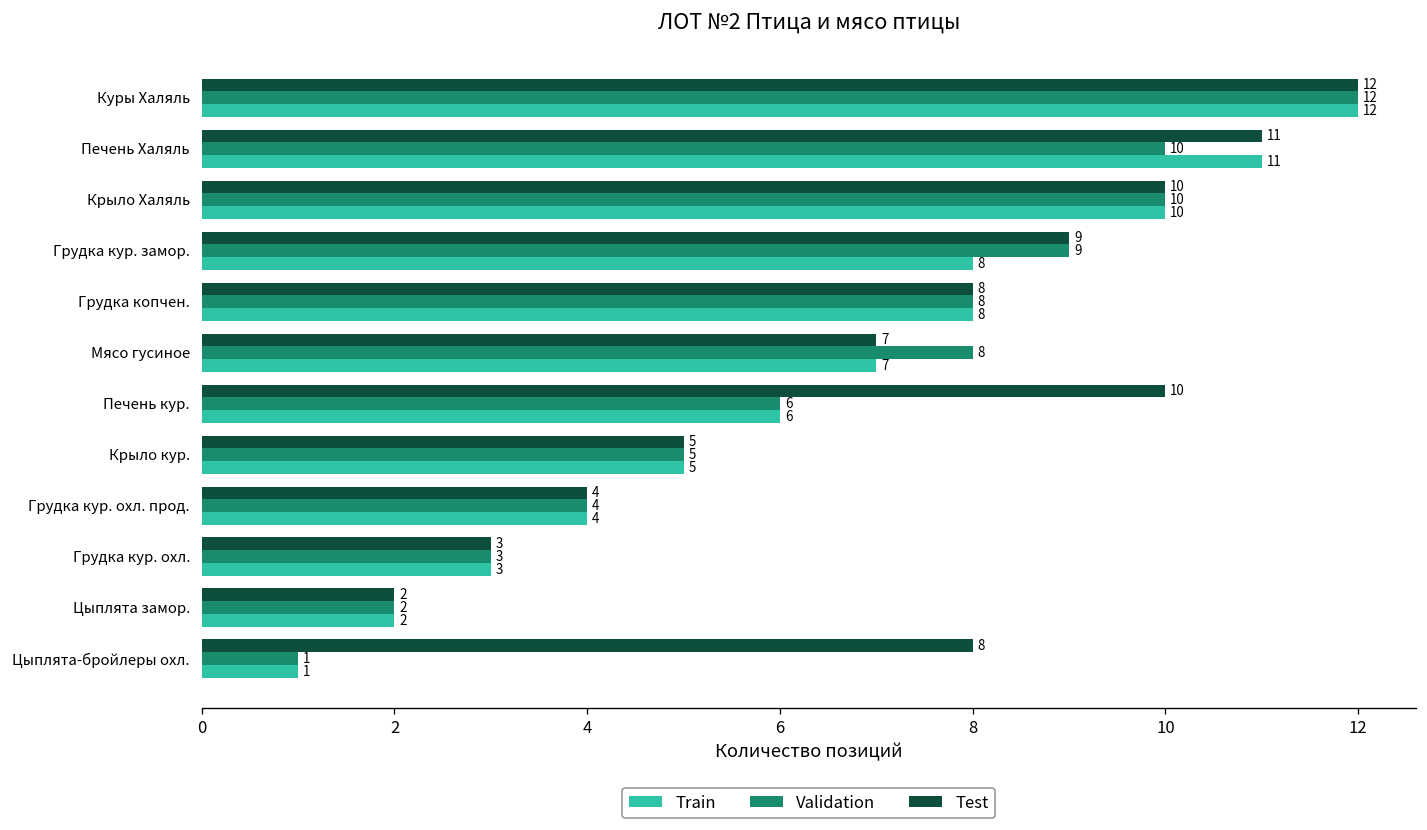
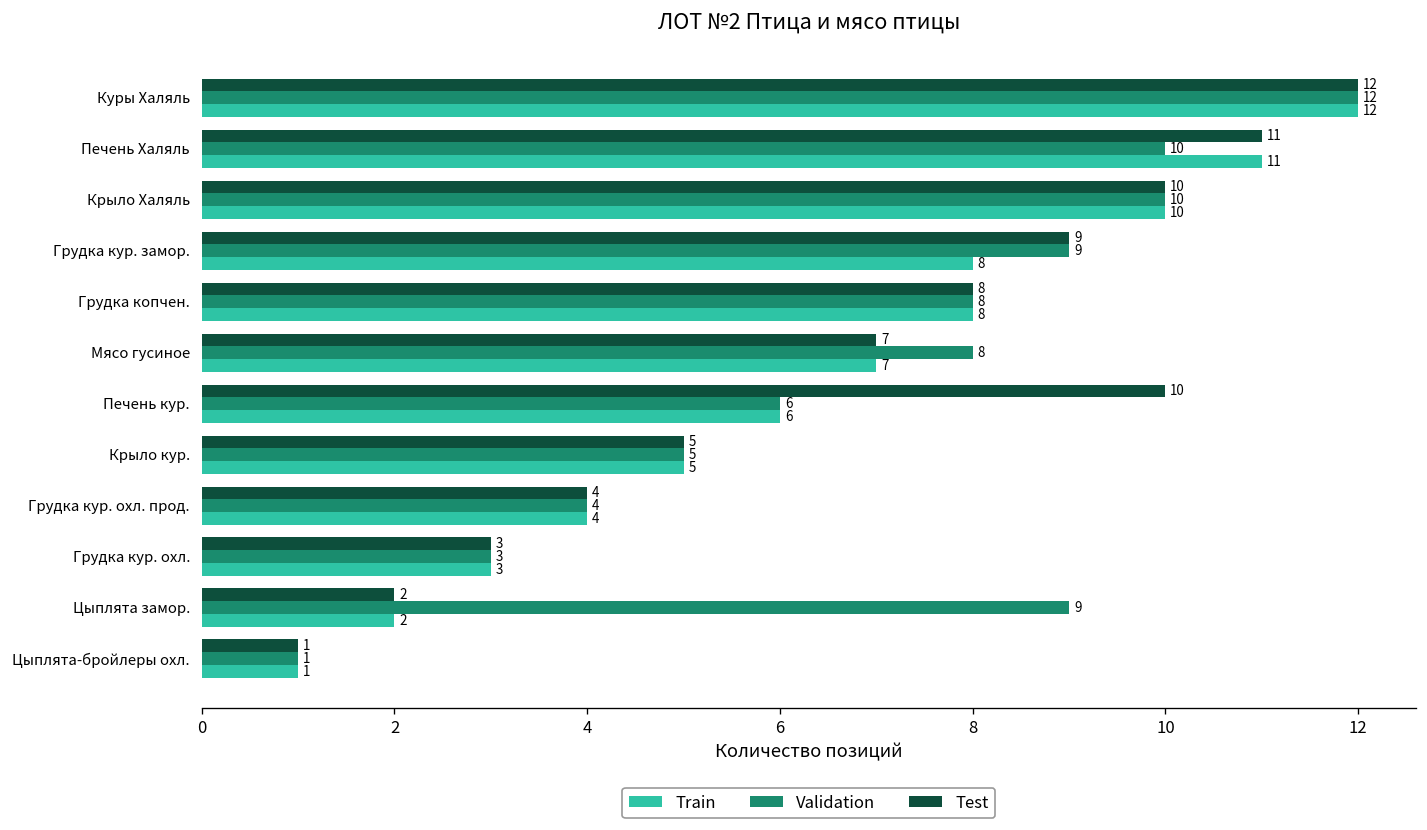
  {
    "Train": {
      "Куры Халяль": 12,
      "Печень Халяль": 11,
      "Крыло Халяль": 10,
      "Грудка кур. замор.": 8,
      "Грудка копчен.": 8,
      "Мясо гусиное": 7,
      "Печень кур.": 6,
      "Крыло кур.": 5,
      "Грудка кур. охл. прод.": 4,
      "Грудка кур. охл.": 3,
      "Цыплята замор.": 2,
      "Цыплята-бройлеры охл.": 1
    },
    "Validation": {
      "Куры Халяль": 12,
      "Печень Халяль": 10,
      "Крыло Халяль": 10,
      "Грудка кур. замор.": 9,
      "Грудка копчен.": 8,
      "Мясо гусиное": 8,
      "Печень кур.": 6,
      "Крыло кур.": 5,
      "Грудка кур. охл. прод.": 4,
      "Грудка кур. охл.": 3,
-     "Цыплята замор.": 2,
+     "Цыплята замор.": 9,
      "Цыплята-бройлеры охл.": 1
    },
    "Test": {
      "Куры Халяль": 12,
      "Печень Халяль": 11,
      "Крыло Халяль": 10,
      "Грудка кур. замор.": 9,
      "Грудка копчен.": 8,
      "Мясо гусиное": 7,
      "Печень кур.": 10,
      "Крыло кур.": 5,
      "Грудка кур. охл. прод.": 4,
      "Грудка кур. охл.": 3,
      "Цыплята замор.": 2,
-     "Цыплята-бройлеры охл.": 8
+     "Цыплята-бройлеры охл.": 1
    }
  }
